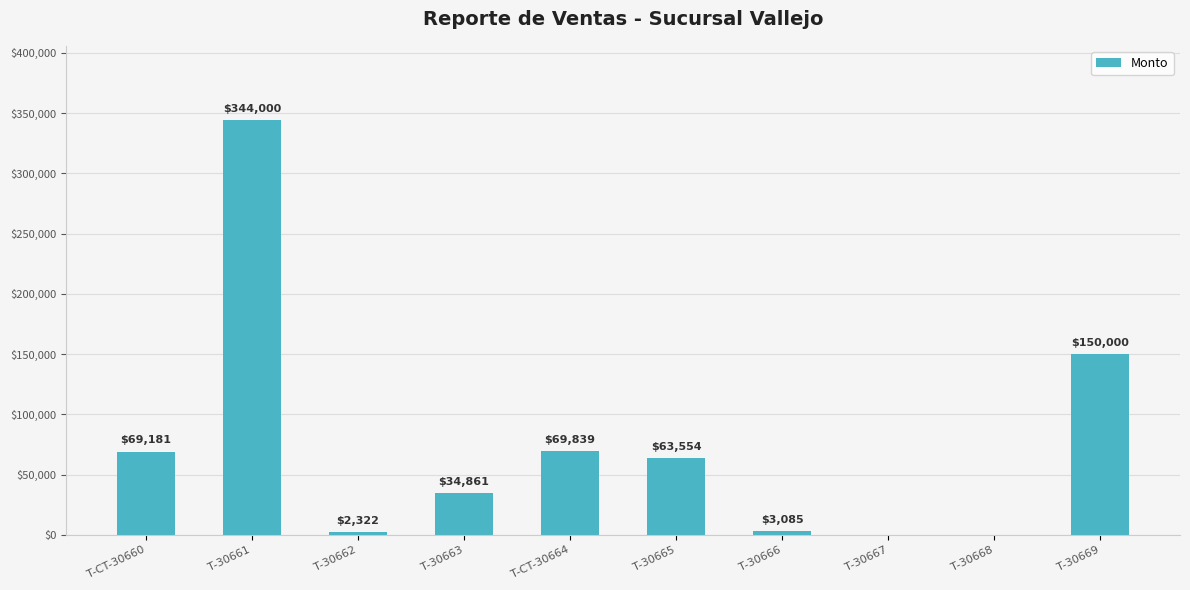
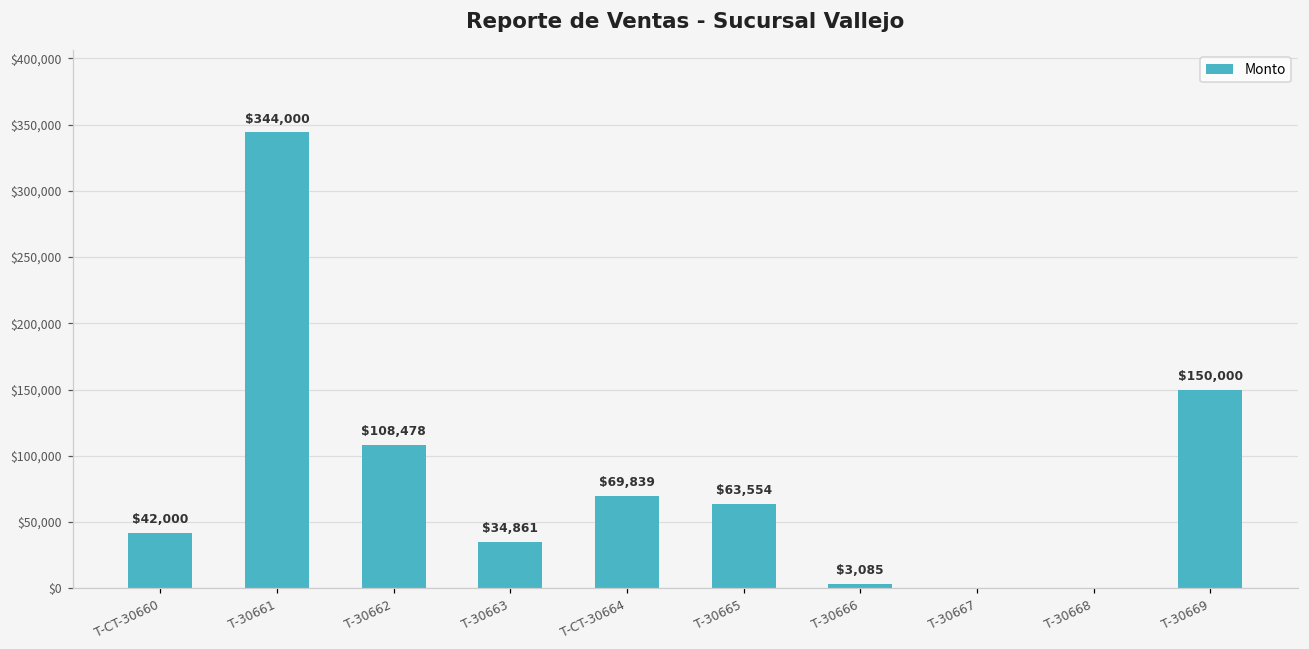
  {
-   "T-CT-30660": "$69,181",
+   "T-CT-30660": "$42,000",
    "T-30661": "$344,000",
-   "T-30662": "$2,322",
+   "T-30662": "$108,478",
    "T-30663": "$34,861",
    "T-CT-30664": "$69,839",
    "T-30665": "$63,554",
    "T-30666": "$3,085",
    "T-30669": "$150,000"
  }
